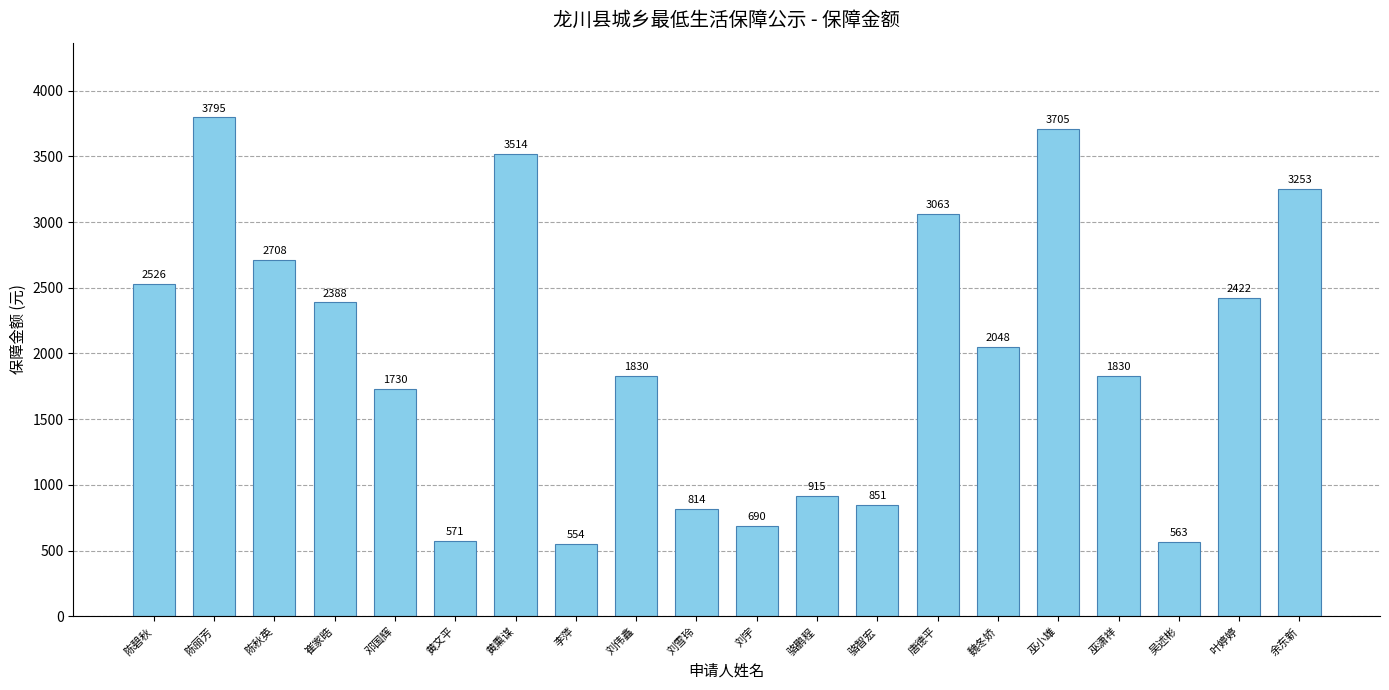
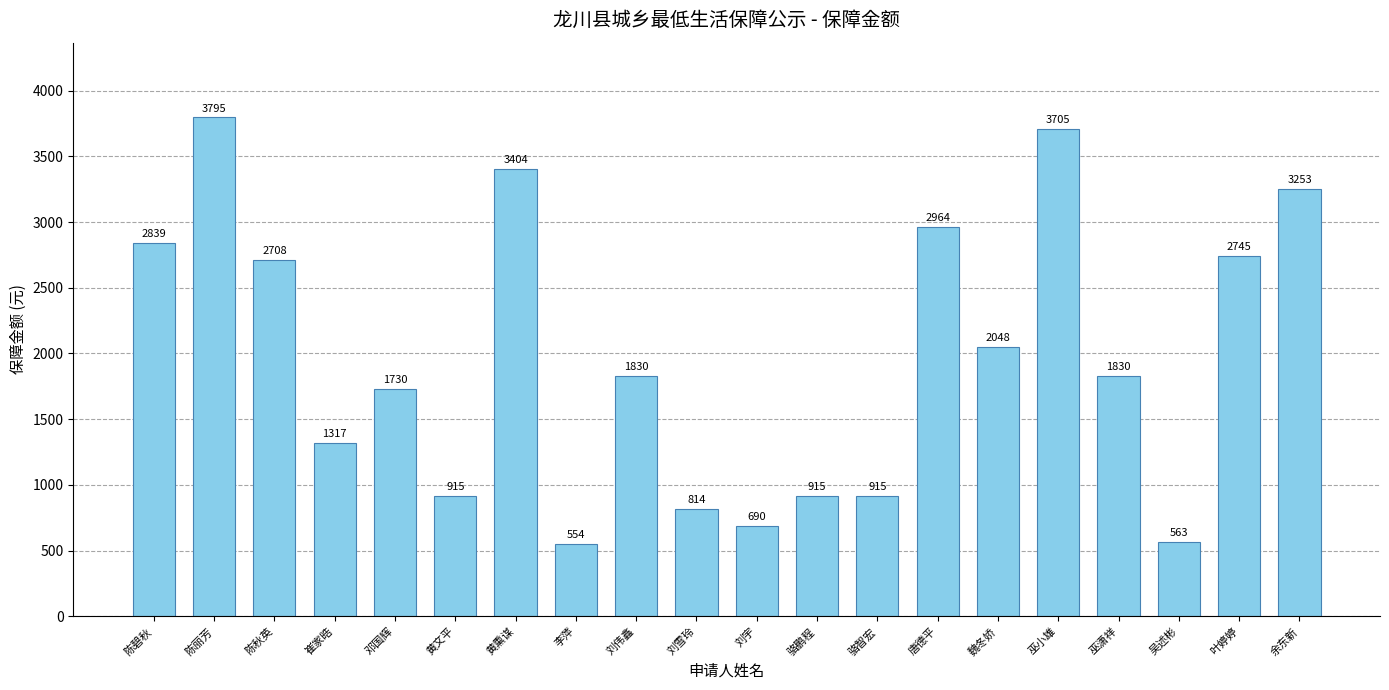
  {
-   "陈碧秋": 2526,
+   "陈碧秋": 2839,
    "陈丽芳": 3795,
    "陈秋英": 2708,
-   "崔家晧": 2388,
+   "崔家晧": 1317,
    "邓国辉": 1730,
-   "黄文平": 571,
-   "黄熏谋": 3514,
+   "黄文平": 915,
+   "黄熏谋": 3404,
    "李萍": 554,
    "刘伟鑫": 1830,
    "刘雪玲": 814,
    "刘宇": 690,
    "骆鹏程": 915,
-   "骆智宏": 851,
-   "唐德平": 3063,
+   "骆智宏": 915,
+   "唐德平": 2964,
    "魏冬娇": 2048,
    "巫小雄": 3705,
    "巫潇祥": 1830,
    "吴述彬": 563,
-   "叶婷婷": 2422,
+   "叶婷婷": 2745,
    "余东新": 3253
  }
